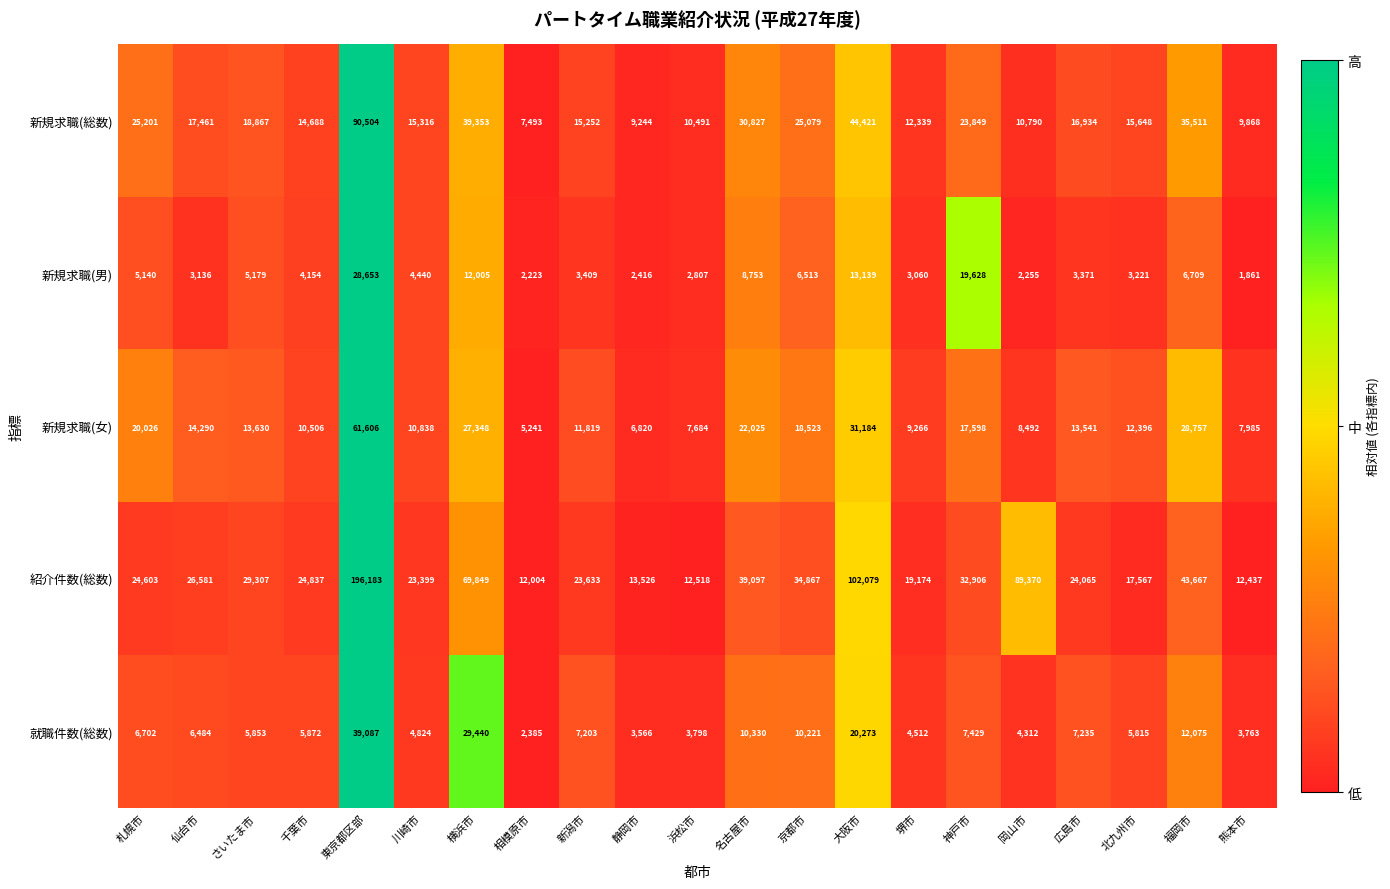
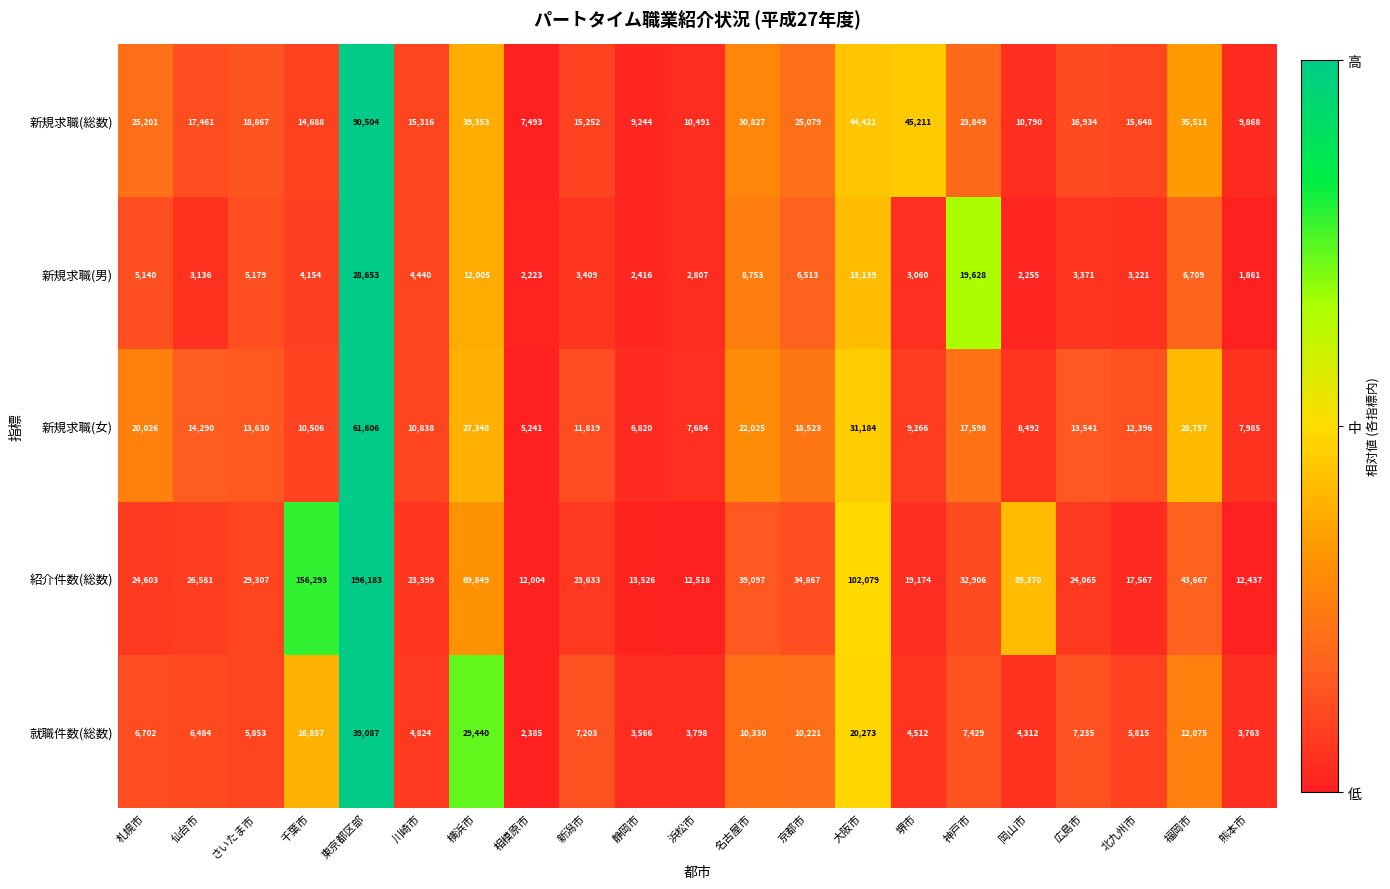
  {
    "新規求職(総数)": {
      "札幌市": "25,201",
      "仙台市": "17,461",
      "さいたま市": "18,867",
      "千葉市": "14,688",
      "東京都区部": "90,504",
      "川崎市": "15,316",
      "横浜市": "39,353",
      "相模原市": "7,493",
      "新潟市": "15,252",
      "静岡市": "9,244",
      "浜松市": "10,491",
      "名古屋市": "30,827",
      "京都市": "25,079",
      "大阪市": "44,421",
-     "堺市": "12,339",
+     "堺市": "45,211",
      "神戸市": "23,849",
      "岡山市": "10,790",
      "広島市": "16,934",
      "北九州市": "15,648",
      "福岡市": "35,511",
      "熊本市": "9,868"
    },
    "新規求職(男)": {
      "札幌市": "5,140",
      "仙台市": "3,136",
      "さいたま市": "5,179",
      "千葉市": "4,154",
      "東京都区部": "28,653",
      "川崎市": "4,440",
      "横浜市": "12,005",
      "相模原市": "2,223",
      "新潟市": "3,409",
      "静岡市": "2,416",
      "浜松市": "2,807",
      "名古屋市": "8,753",
      "京都市": "6,513",
      "大阪市": "13,139",
      "堺市": "3,060",
      "神戸市": "19,628",
      "岡山市": "2,255",
      "広島市": "3,371",
      "北九州市": "3,221",
      "福岡市": "6,709",
      "熊本市": "1,861"
    },
    "新規求職(女)": {
      "札幌市": "20,026",
      "仙台市": "14,290",
      "さいたま市": "13,630",
      "千葉市": "10,506",
      "東京都区部": "61,606",
      "川崎市": "10,838",
      "横浜市": "27,348",
      "相模原市": "5,241",
      "新潟市": "11,819",
      "静岡市": "6,820",
      "浜松市": "7,684",
      "名古屋市": "22,025",
      "京都市": "18,523",
      "大阪市": "31,184",
      "堺市": "9,266",
      "神戸市": "17,598",
      "岡山市": "8,492",
      "広島市": "13,541",
      "北九州市": "12,396",
      "福岡市": "28,757",
      "熊本市": "7,985"
    },
    "紹介件数(総数)": {
      "札幌市": "24,603",
      "仙台市": "26,581",
      "さいたま市": "29,307",
-     "千葉市": "24,837",
+     "千葉市": "156,293",
      "東京都区部": "196,183",
      "川崎市": "23,399",
      "横浜市": "69,849",
      "相模原市": "12,004",
      "新潟市": "23,633",
      "静岡市": "13,526",
      "浜松市": "12,518",
      "名古屋市": "39,097",
      "京都市": "34,867",
      "大阪市": "102,079",
      "堺市": "19,174",
      "神戸市": "32,906",
      "岡山市": "89,370",
      "広島市": "24,065",
      "北九州市": "17,567",
      "福岡市": "43,667",
      "熊本市": "12,437"
    },
    "就職件数(総数)": {
      "札幌市": "6,702",
      "仙台市": "6,484",
      "さいたま市": "5,853",
-     "千葉市": "5,872",
+     "千葉市": "16,857",
      "東京都区部": "39,087",
      "川崎市": "4,824",
      "横浜市": "29,440",
      "相模原市": "2,385",
      "新潟市": "7,203",
      "静岡市": "3,566",
      "浜松市": "3,798",
      "名古屋市": "10,330",
      "京都市": "10,221",
      "大阪市": "20,273",
      "堺市": "4,512",
      "神戸市": "7,429",
      "岡山市": "4,312",
      "広島市": "7,235",
      "北九州市": "5,815",
      "福岡市": "12,075",
      "熊本市": "3,763"
    }
  }
